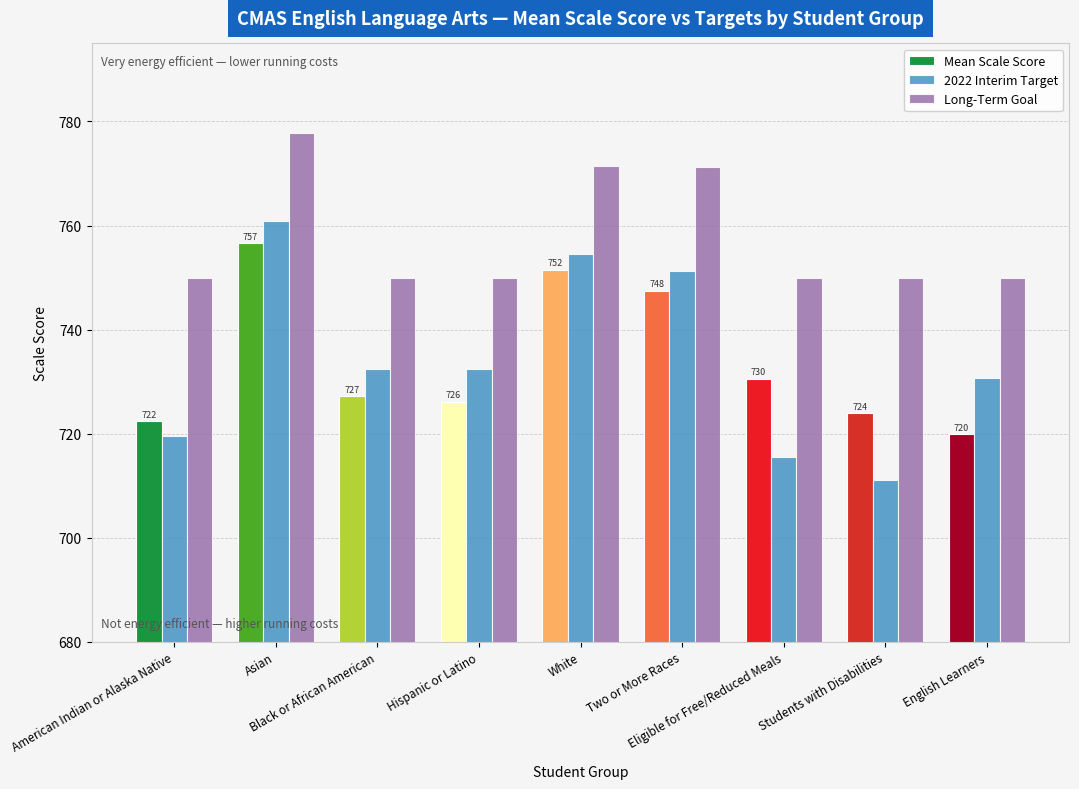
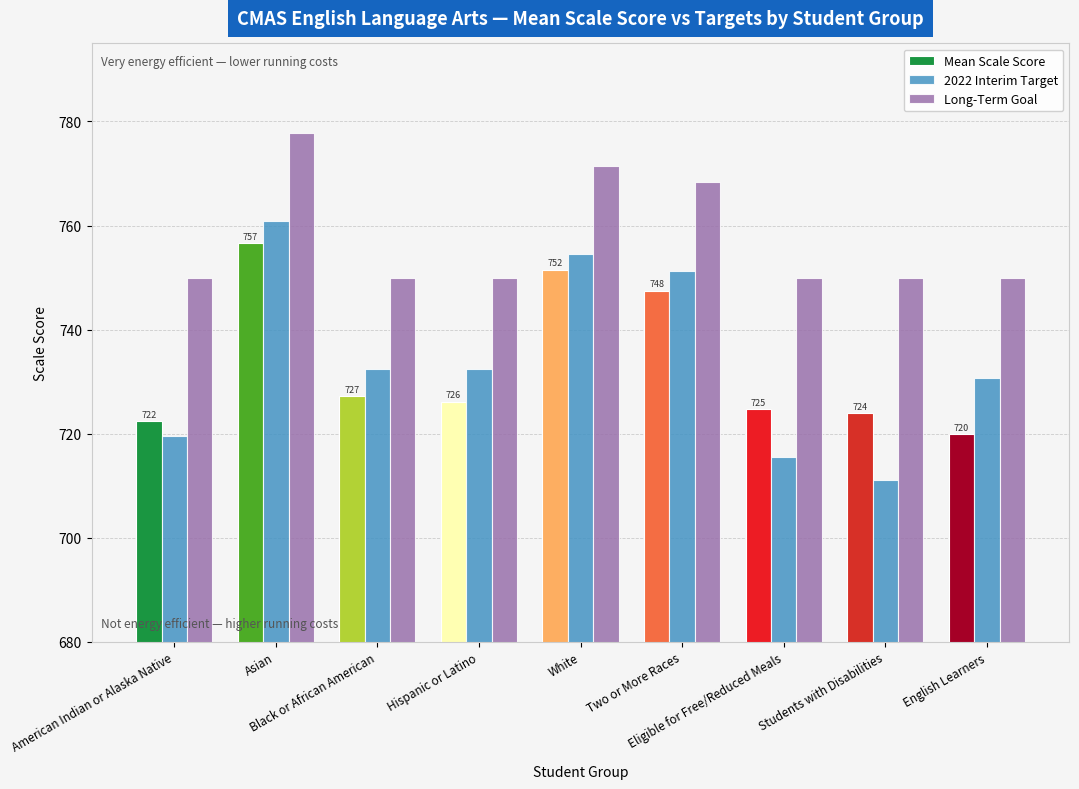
  {
    "Mean Scale Score": {
      "American Indian or Alaska Native": 722,
      "Asian": 757,
      "Black or African American": 727,
      "Hispanic or Latino": 726,
      "White": 752,
      "Two or More Races": 748,
-     "Eligible for Free/Reduced Meals": 730,
+     "Eligible for Free/Reduced Meals": 725,
      "Students with Disabilities": 724,
      "English Learners": 720
    },
    "2022 Interim Target": {
      "American Indian or Alaska Native": 720,
      "Asian": 761,
      "Black or African American": 732,
      "Hispanic or Latino": 733,
      "White": 755,
      "Two or More Races": 751,
      "Eligible for Free/Reduced Meals": 716,
      "Students with Disabilities": 711,
      "English Learners": 731
    },
    "Long-Term Goal": {
      "American Indian or Alaska Native": 750,
      "Asian": 778,
      "Black or African American": 750,
      "Hispanic or Latino": 750,
      "White": 772,
-     "Two or More Races": 771,
+     "Two or More Races": 768,
      "Eligible for Free/Reduced Meals": 750,
      "Students with Disabilities": 750,
      "English Learners": 750
    }
  }
